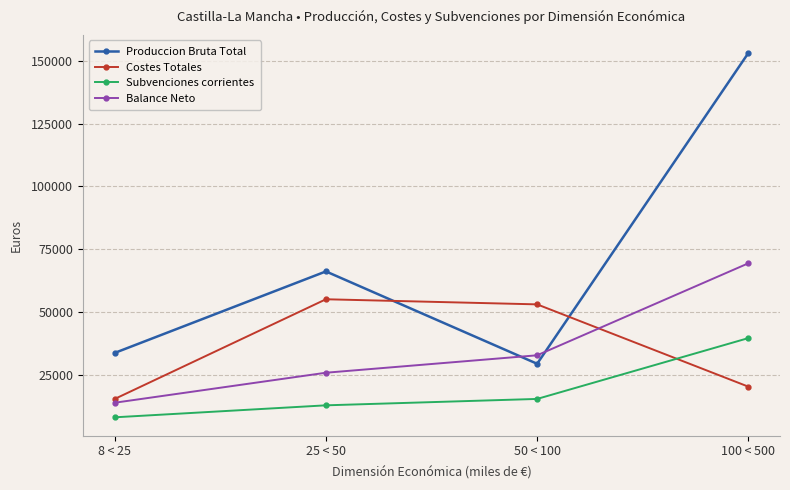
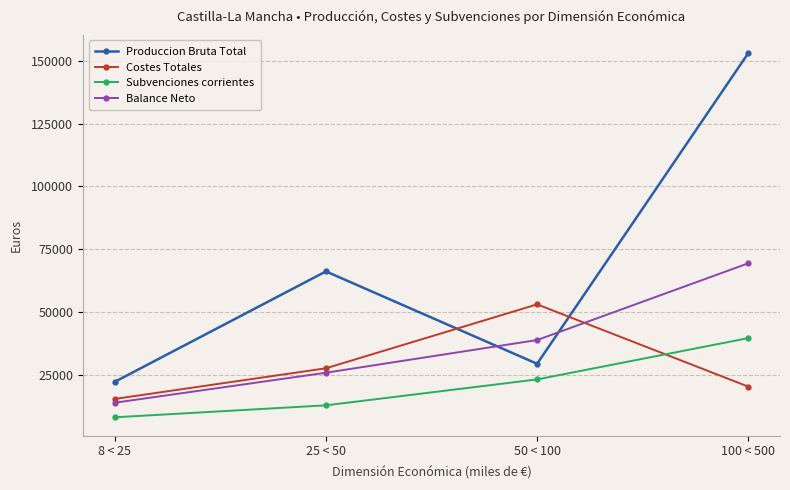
  {
    "Produccion Bruta Total": {
-     "8 < 25": 34000,
+     "8 < 25": 22000,
      "25 < 50": 66000,
      "50 < 100": 29000,
      "100 < 500": 153000
    },
    "Costes Totales": {
      "8 < 25": 15000,
-     "25 < 50": 55000,
+     "25 < 50": 27000,
      "50 < 100": 53000,
      "100 < 500": 20000
    },
    "Subvenciones corrientes": {
      "8 < 25": 8000,
      "25 < 50": 13000,
-     "50 < 100": 15000,
+     "50 < 100": 23000,
      "100 < 500": 40000
    },
    "Balance Neto": {
      "8 < 25": 14000,
      "25 < 50": 26000,
-     "50 < 100": 33000,
+     "50 < 100": 39000,
      "100 < 500": 69000
    }
  }
